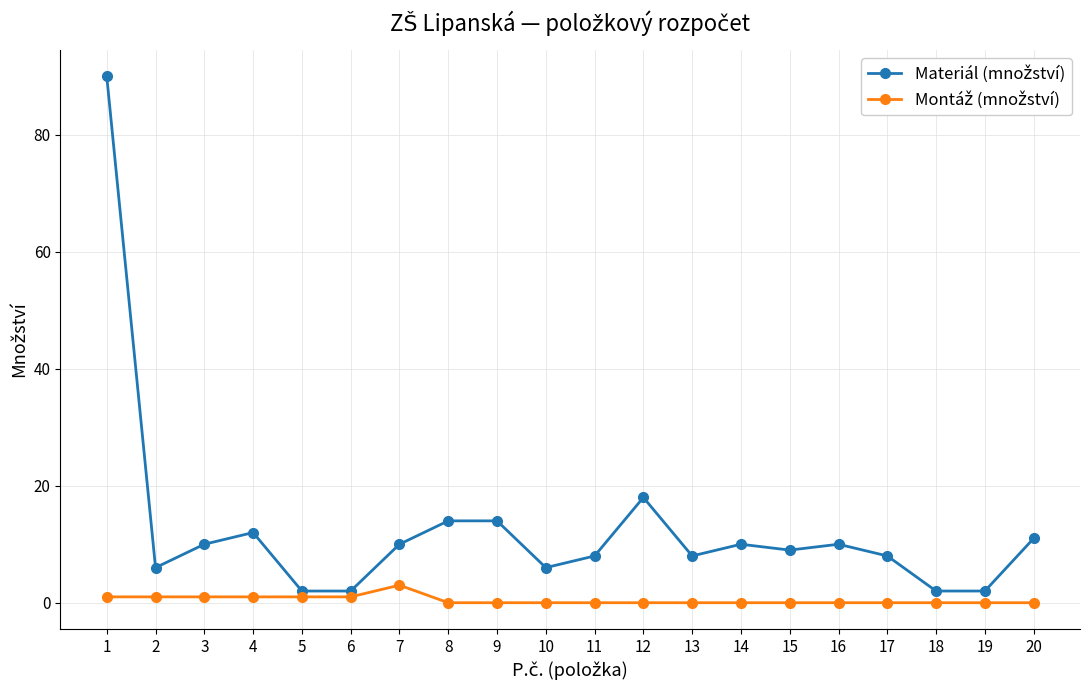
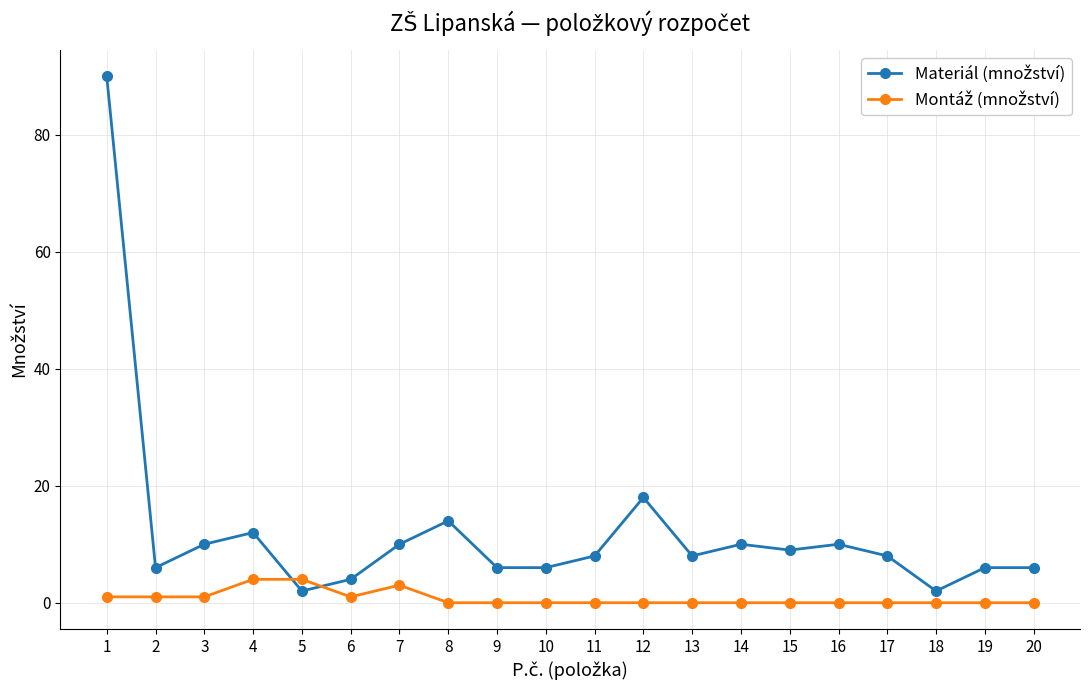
  {
    "Materiál (množství)": {
      "1": 90,
      "2": 6,
      "3": 10,
      "4": 12,
      "5": 2,
-     "6": 2,
+     "6": 4,
      "7": 10,
      "8": 14,
-     "9": 14,
+     "9": 6,
      "10": 6,
      "11": 8,
      "12": 18,
      "13": 8,
      "14": 10,
      "15": 9,
      "16": 10,
      "17": 8,
      "18": 2,
-     "19": 2,
-     "20": 11
+     "19": 6,
+     "20": 6
    },
    "Montáž (množství)": {
      "1": 1,
      "2": 1,
      "3": 1,
-     "4": 1,
-     "5": 1,
+     "4": 4,
+     "5": 4,
      "6": 1,
      "7": 3,
      "8": 0,
      "9": 0,
      "10": 0,
      "11": 0,
      "12": 0,
      "13": 0,
      "14": 0,
      "15": 0,
      "16": 0,
      "17": 0,
      "18": 0,
      "19": 0,
      "20": 0
    }
  }
